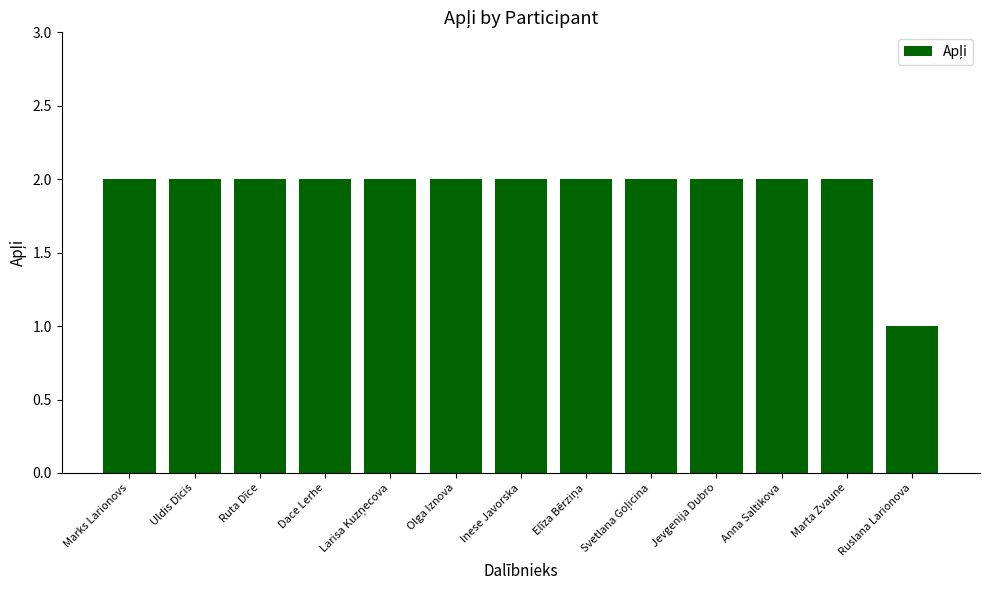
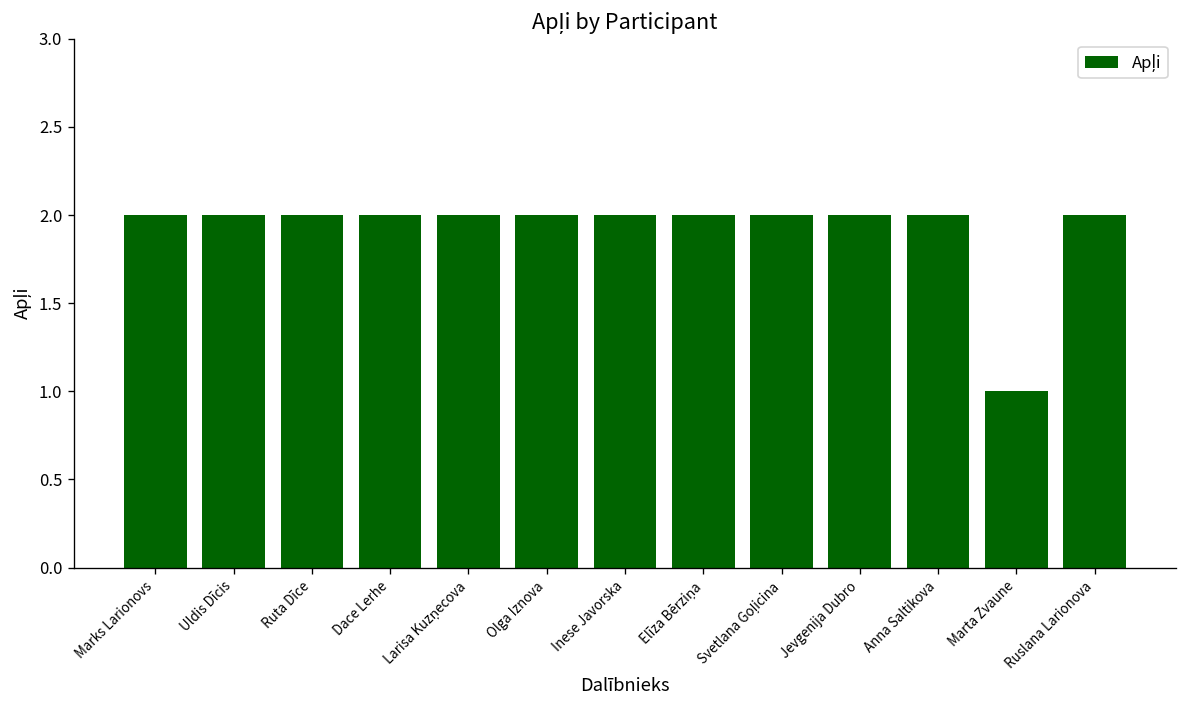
  {
    "Marks Larionovs": 2,
    "Uldis Dīcis": 2,
    "Ruta Dīce": 2,
    "Dace Lerhe": 2,
    "Larisa Kuzņecova": 2,
    "Olga Iznova": 2,
    "Inese Javorska": 2,
    "Elīza Bērziņa": 2,
    "Svetlana Goļicina": 2,
    "Jevgenija Dubro": 2,
    "Anna Saltikova": 2,
-   "Marta Zvaune": 2,
-   "Ruslana Larionova": 1
+   "Marta Zvaune": 1,
+   "Ruslana Larionova": 2
  }
